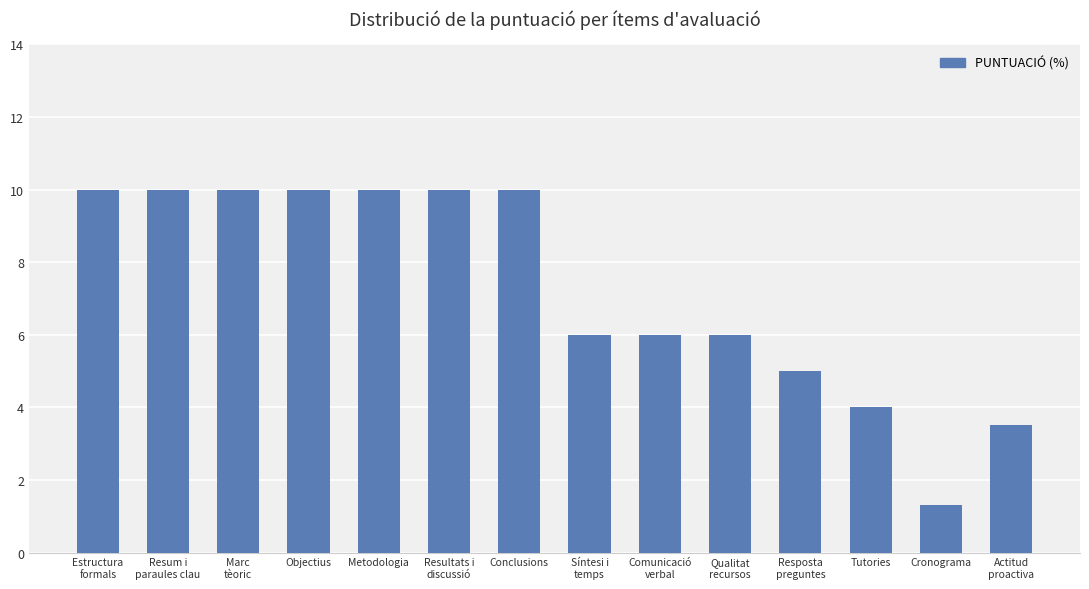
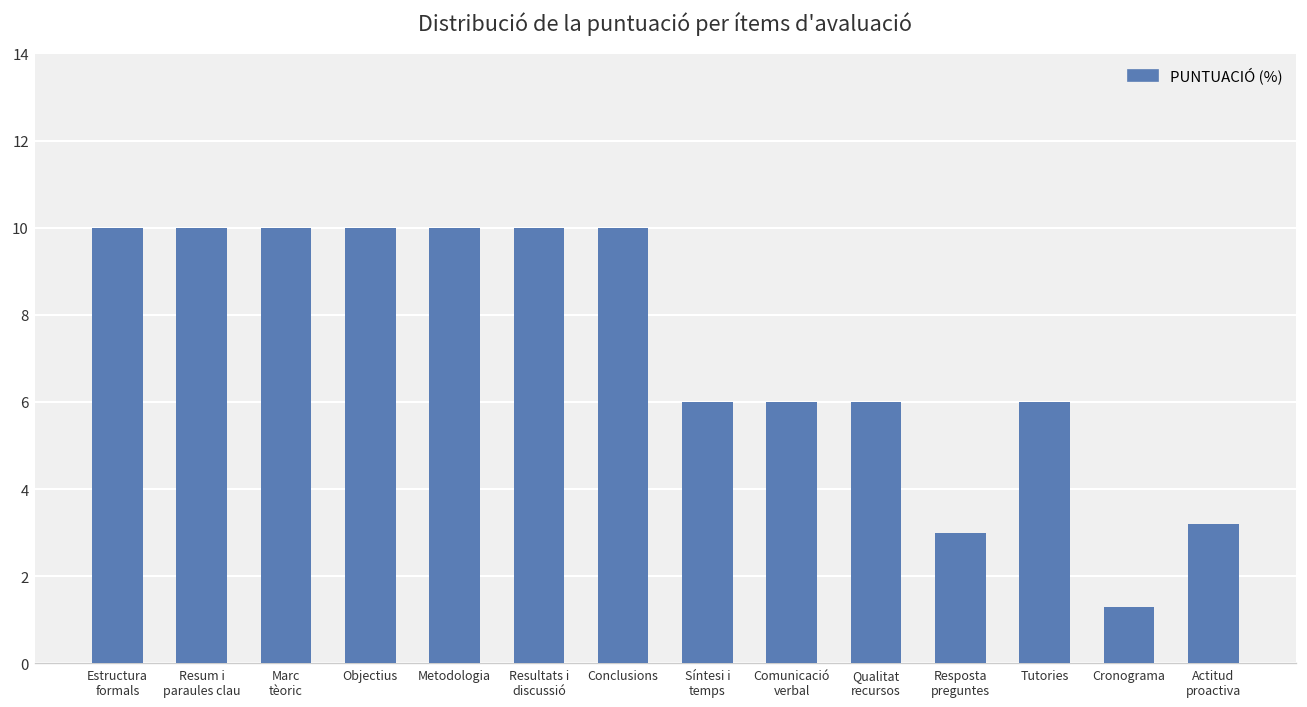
  {
    "Estructura formals": 10.0,
    "Resum i paraules clau": 10.0,
    "Marc tèoric": 10.0,
    "Objectius": 10.0,
    "Metodologia": 10.0,
    "Resultats i discussió": 10.0,
    "Conclusions": 10.0,
    "Síntesi i temps": 6.0,
    "Comunicació verbal": 6.0,
    "Qualitat recursos": 6.0,
-   "Resposta preguntes": 5,
-   "Tutories": 4,
+   "Resposta preguntes": 3,
+   "Tutories": 6,
    "Cronograma": 1.3,
-   "Actitud proactiva": 3.5
+   "Actitud proactiva": 3.2
  }
